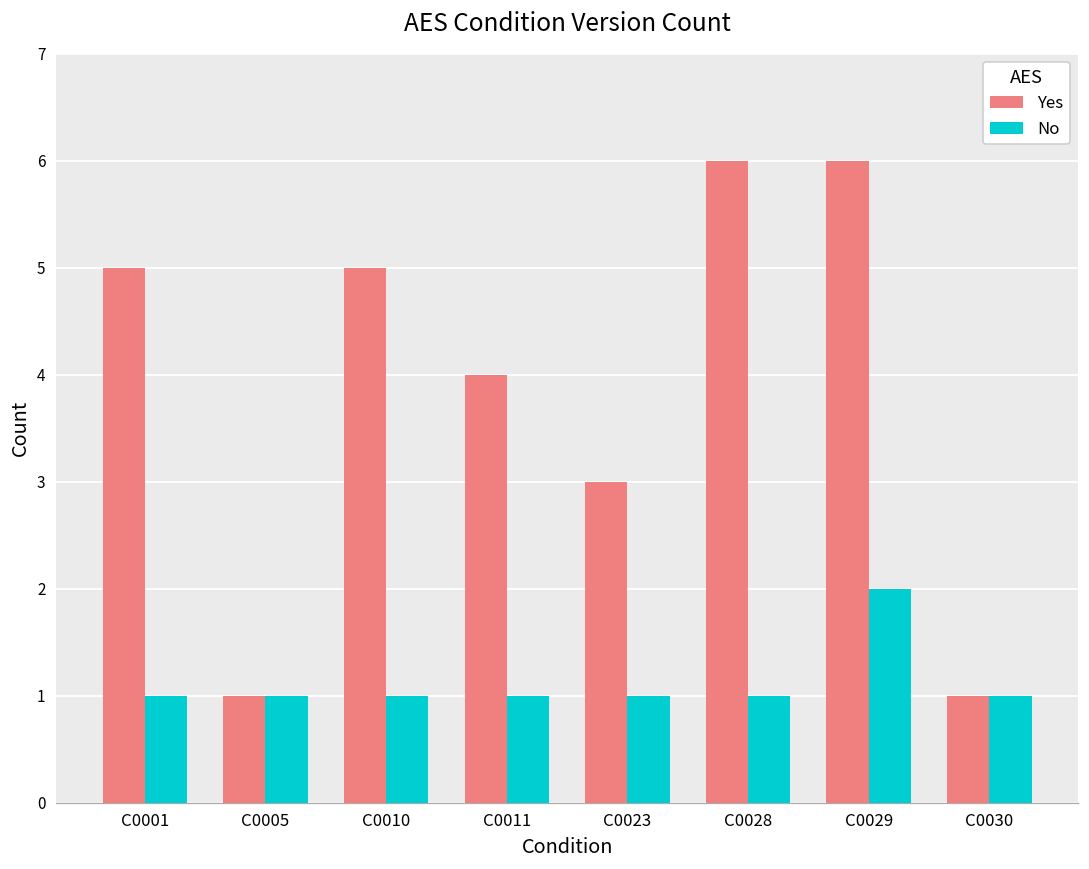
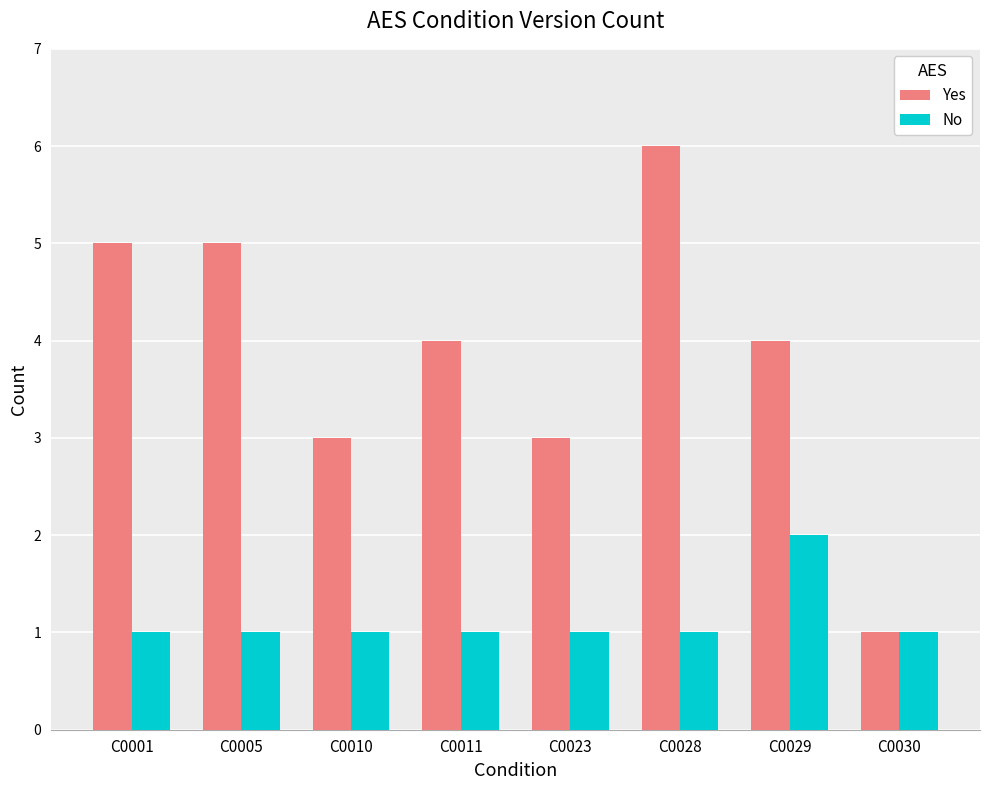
  {
    "Yes": {
      "C0001": 5,
-     "C0005": 1,
-     "C0010": 5,
+     "C0005": 5,
+     "C0010": 3,
      "C0011": 4,
      "C0023": 3,
      "C0028": 6,
-     "C0029": 6,
+     "C0029": 4,
      "C0030": 1
    },
    "No": {
      "C0001": 1,
      "C0005": 1,
      "C0010": 1,
      "C0011": 1,
      "C0023": 1,
      "C0028": 1,
      "C0029": 2,
      "C0030": 1
    }
  }
